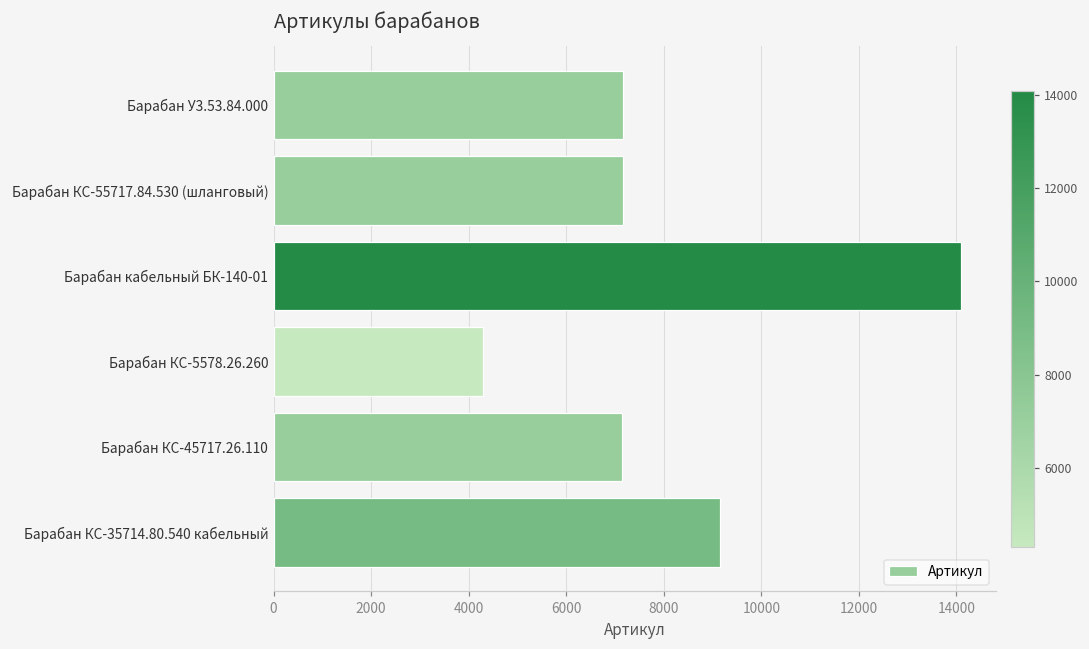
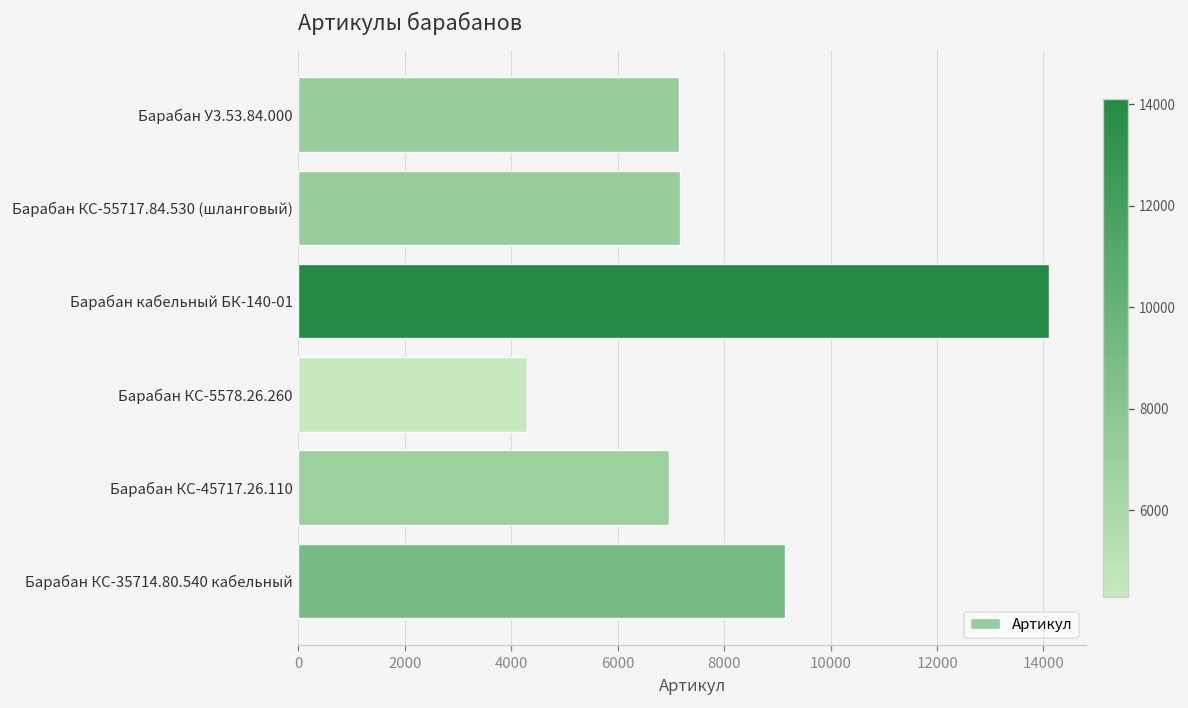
  {
    "Барабан У3.53.84.000": 7200,
    "Барабан КС-55717.84.530 (шланговый)": 7200,
    "Барабан кабельный БК-140-01": 14100,
    "Барабан КС-5578.26.260": 4300,
-   "Барабан КС-45717.26.110": 7200,
+   "Барабан КС-45717.26.110": 7000,
    "Барабан КС-35714.80.540 кабельный": 9100
  }
